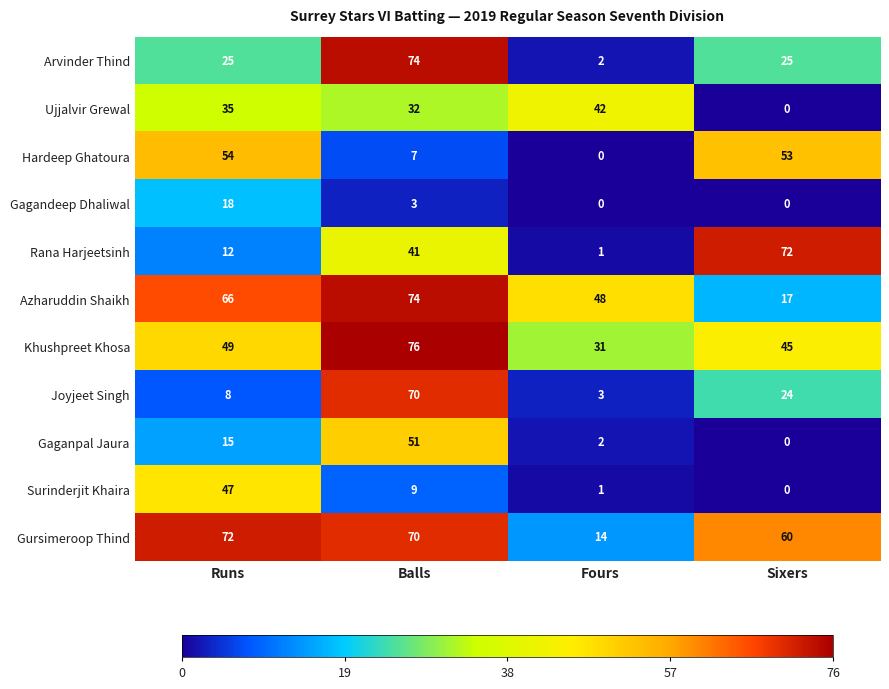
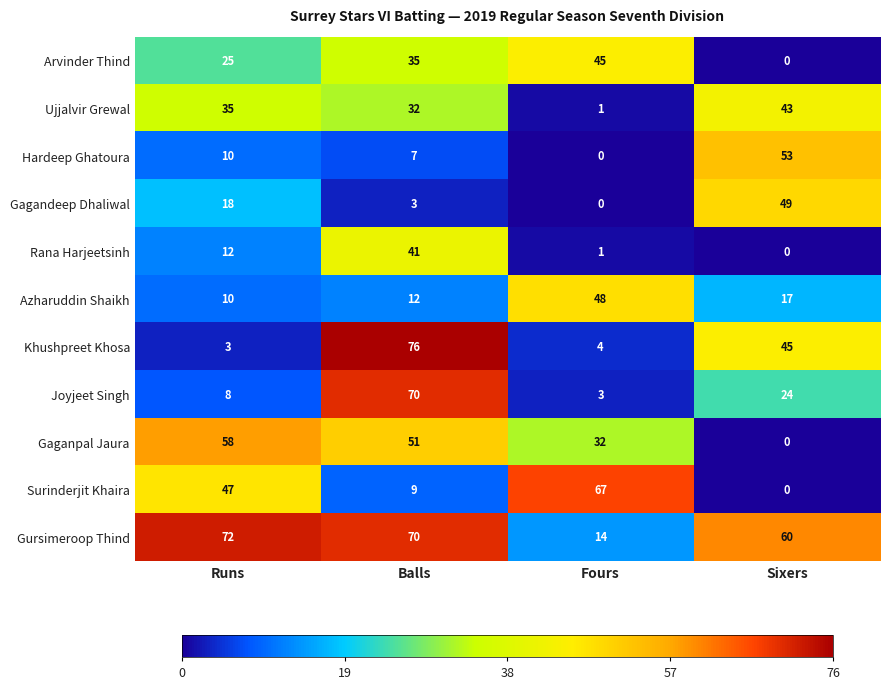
  {
    "Arvinder Thind": {
      "Runs": 25,
-     "Balls": 74,
-     "Fours": 2,
-     "Sixers": 25
+     "Balls": 35,
+     "Fours": 45,
+     "Sixers": 0
    },
    "Ujjalvir Grewal": {
      "Runs": 35,
      "Balls": 32,
-     "Fours": 42,
-     "Sixers": 0
+     "Fours": 1,
+     "Sixers": 43
    },
    "Hardeep Ghatoura": {
-     "Runs": 54,
+     "Runs": 10,
      "Balls": 7,
      "Fours": 0,
      "Sixers": 53
    },
    "Gagandeep Dhaliwal": {
      "Runs": 18,
      "Balls": 3,
      "Fours": 0,
-     "Sixers": 0
+     "Sixers": 49
    },
    "Rana Harjeetsinh": {
      "Runs": 12,
      "Balls": 41,
      "Fours": 1,
-     "Sixers": 72
+     "Sixers": 0
    },
    "Azharuddin Shaikh": {
-     "Runs": 66,
-     "Balls": 74,
+     "Runs": 10,
+     "Balls": 12,
      "Fours": 48,
      "Sixers": 17
    },
    "Khushpreet Khosa": {
-     "Runs": 49,
+     "Runs": 3,
      "Balls": 76,
-     "Fours": 31,
+     "Fours": 4,
      "Sixers": 45
    },
    "Joyjeet Singh": {
      "Runs": 8,
      "Balls": 70,
      "Fours": 3,
      "Sixers": 24
    },
    "Gaganpal Jaura": {
-     "Runs": 15,
+     "Runs": 58,
      "Balls": 51,
-     "Fours": 2,
+     "Fours": 32,
      "Sixers": 0
    },
    "Surinderjit Khaira": {
      "Runs": 47,
      "Balls": 9,
-     "Fours": 1,
+     "Fours": 67,
      "Sixers": 0
    },
    "Gursimeroop Thind": {
      "Runs": 72,
      "Balls": 70,
      "Fours": 14,
      "Sixers": 60
    }
  }
